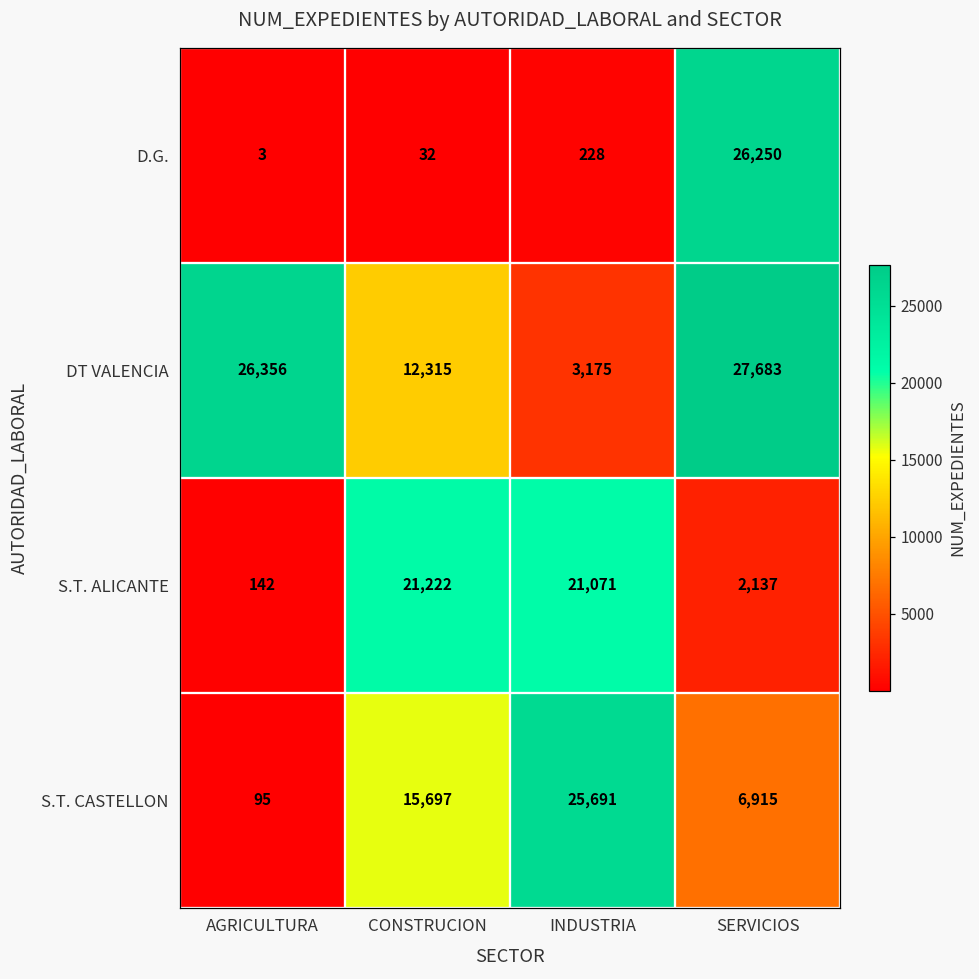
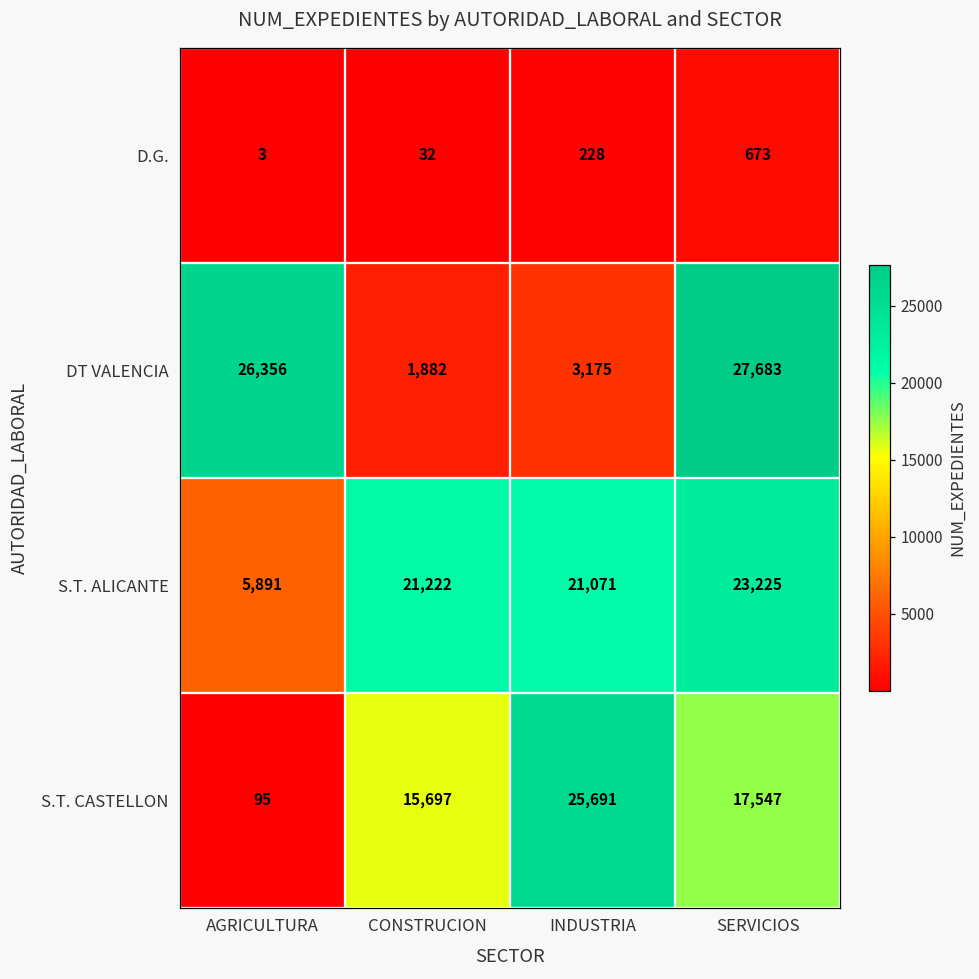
  {
    "D.G.": {
      "AGRICULTURA": "3",
      "CONSTRUCION": "32",
      "INDUSTRIA": "228",
-     "SERVICIOS": "26,250"
+     "SERVICIOS": "673"
    },
    "DT VALENCIA": {
      "AGRICULTURA": "26,356",
-     "CONSTRUCION": "12,315",
+     "CONSTRUCION": "1,882",
      "INDUSTRIA": "3,175",
      "SERVICIOS": "27,683"
    },
    "S.T. ALICANTE": {
-     "AGRICULTURA": "142",
+     "AGRICULTURA": "5,891",
      "CONSTRUCION": "21,222",
      "INDUSTRIA": "21,071",
-     "SERVICIOS": "2,137"
+     "SERVICIOS": "23,225"
    },
    "S.T. CASTELLON": {
      "AGRICULTURA": "95",
      "CONSTRUCION": "15,697",
      "INDUSTRIA": "25,691",
-     "SERVICIOS": "6,915"
+     "SERVICIOS": "17,547"
    }
  }
